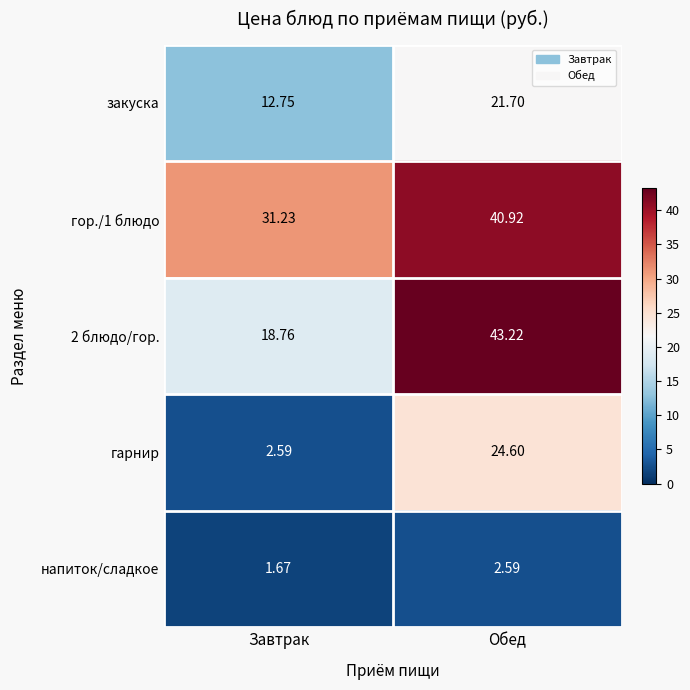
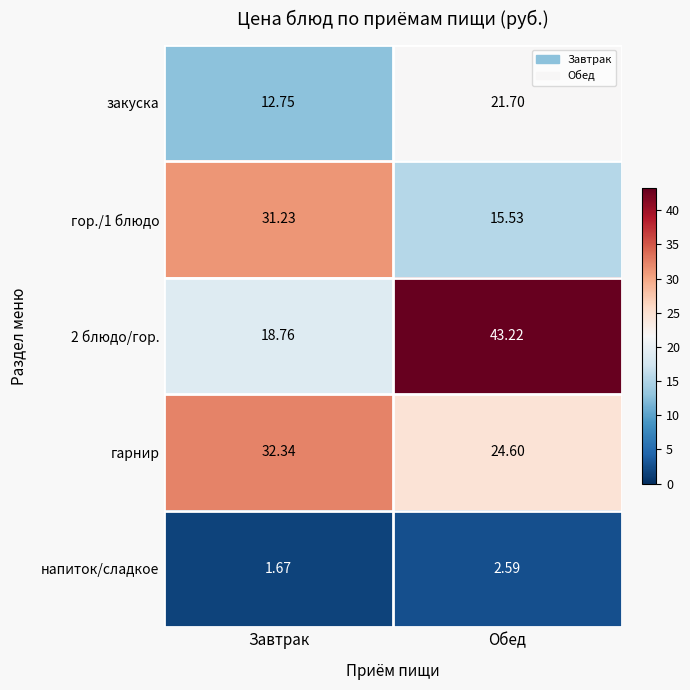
  {
    "закуска": {
      "Завтрак": 12.75,
      "Обед": 21.70
    },
    "гор./1 блюдо": {
      "Завтрак": 31.23,
-     "Обед": 40.92
+     "Обед": 15.53
    },
    "2 блюдо/гор.": {
      "Завтрак": 18.76,
      "Обед": 43.22
    },
    "гарнир": {
-     "Завтрак": 2.59,
+     "Завтрак": 32.34,
      "Обед": 24.60
    },
    "напиток/сладкое": {
      "Завтрак": 1.67,
      "Обед": 2.59
    }
  }
